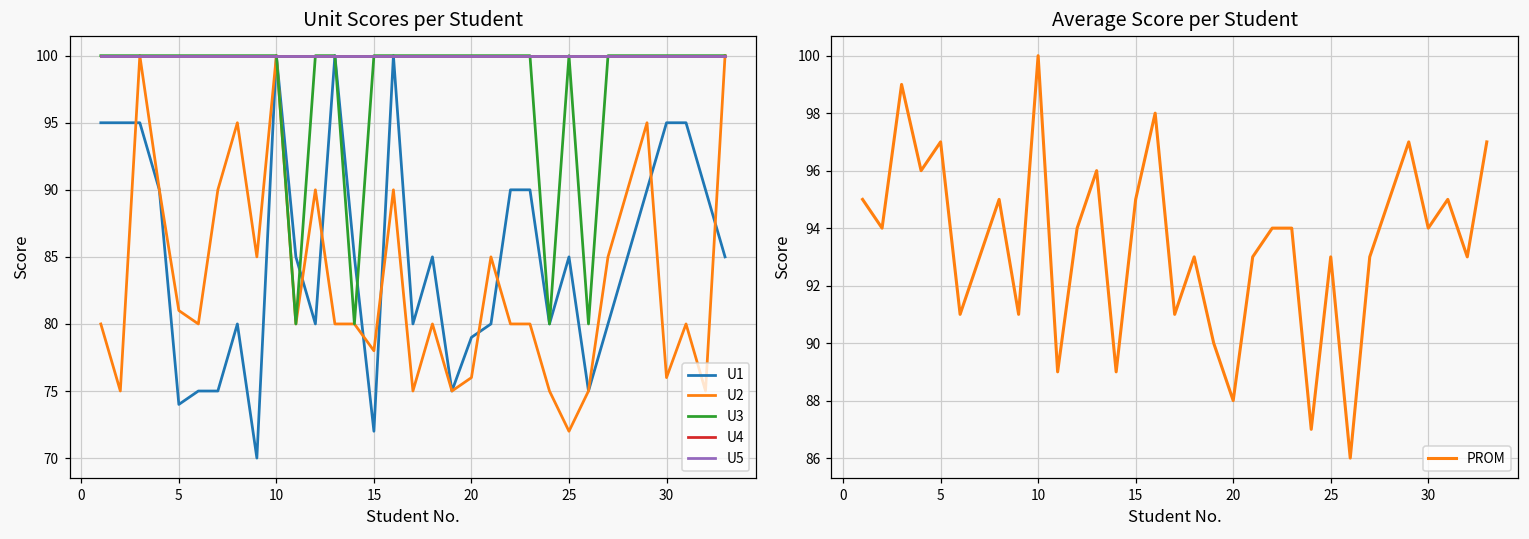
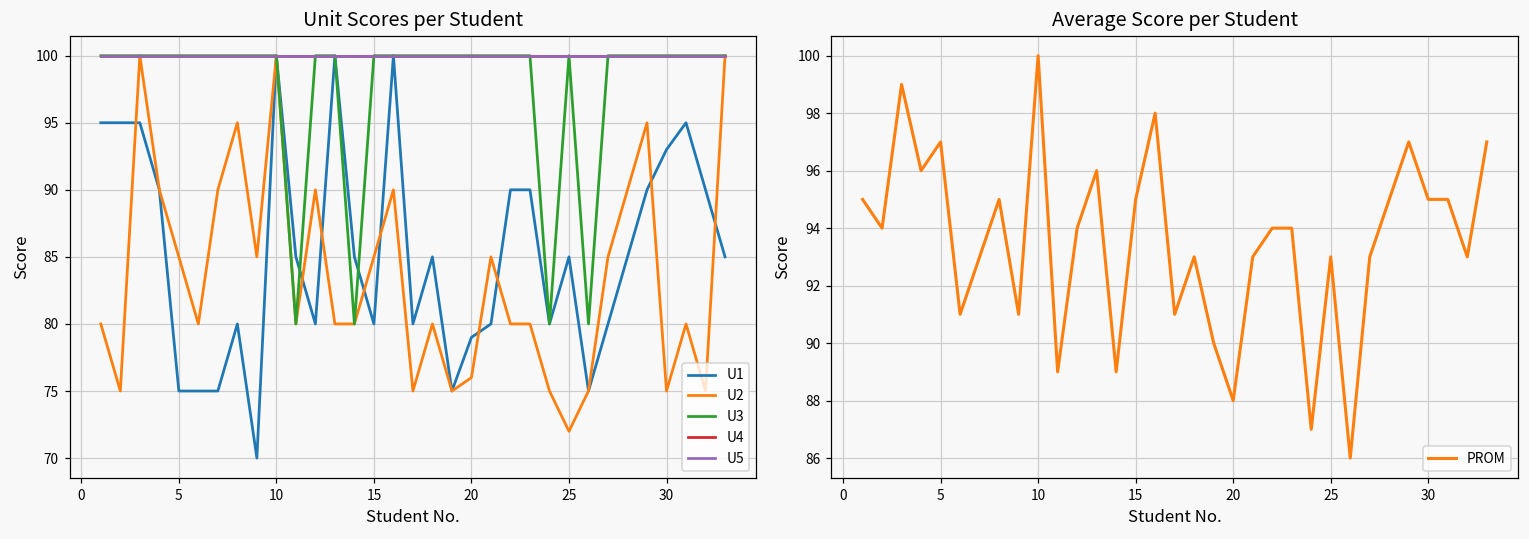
  {
    "Unit Scores per Student": {
      "U1": {
-       "5": 74,
-       "15": 72,
+       "5": 75,
+       "15": 80,
        "20": 79,
        "25": 85,
-       "30": 95
+       "30": 93
      },
      "U2": {
-       "5": 81,
-       "15": 78,
+       "5": 85,
+       "15": 85,
        "20": 76,
        "25": 72,
-       "30": 76
+       "30": 75
      }
    },
    "Average Score per Student": {
      "5": 97,
      "10": 100,
      "15": 95,
      "20": 88,
      "25": 93,
-     "30": 94
+     "30": 95
    }
  }
